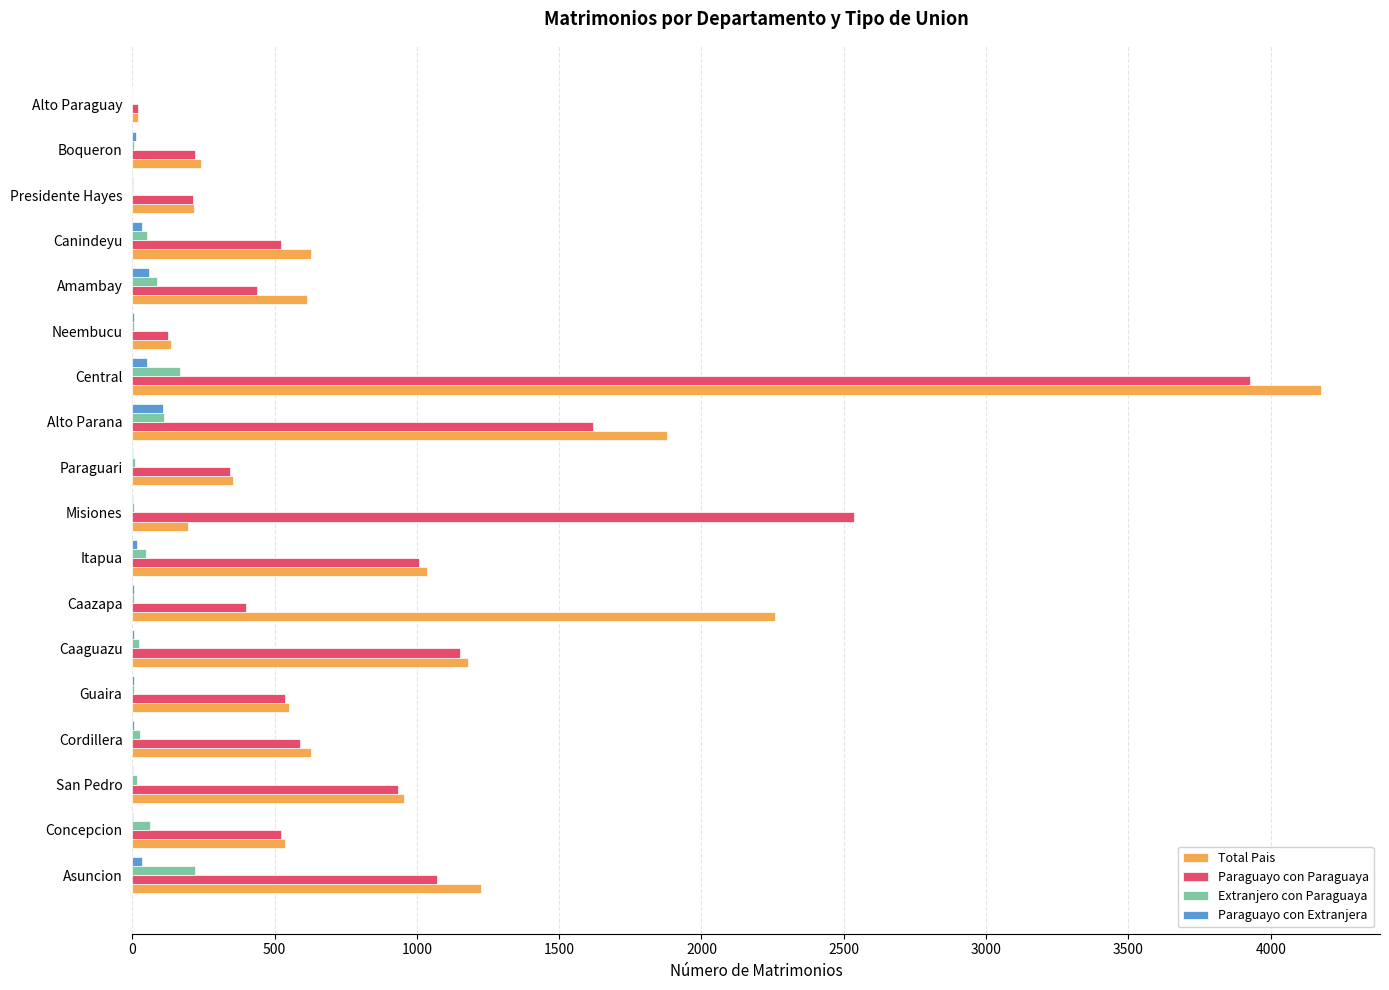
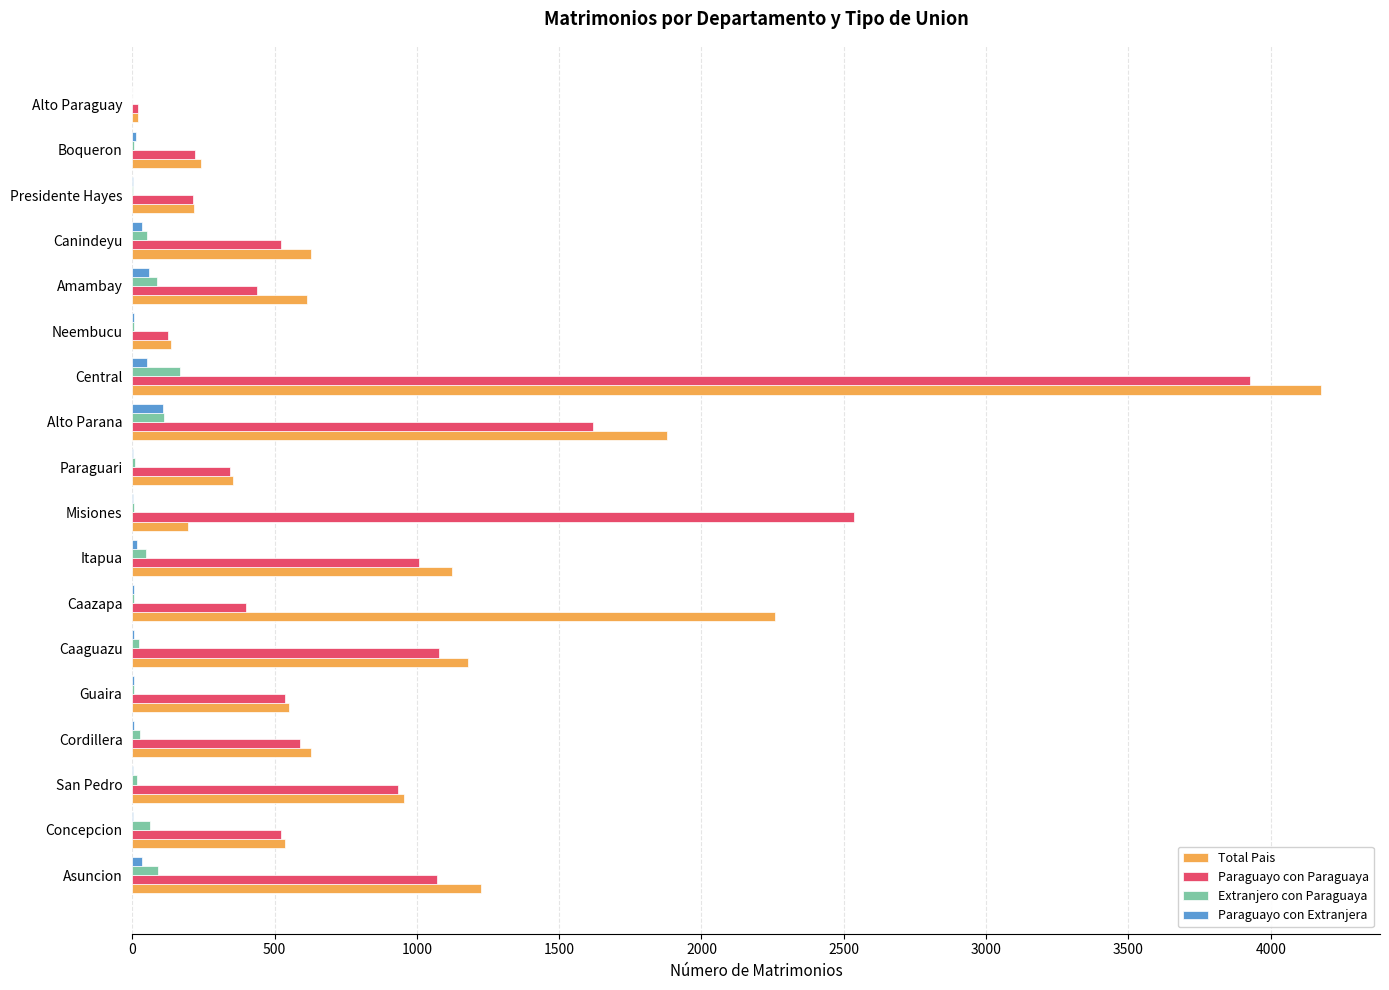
  {
    "Total Pais": {
      "Alto Paraguay": 20,
      "Boqueron": 240,
      "Presidente Hayes": 220,
      "Canindeyu": 630,
      "Amambay": 610,
      "Neembucu": 140,
      "Central": 4180,
      "Alto Parana": 1880,
      "Paraguari": 360,
      "Misiones": 200,
-     "Itapua": 1030,
+     "Itapua": 1130,
      "Caazapa": 2260,
      "Caaguazu": 1180,
      "Guaira": 550,
      "Cordillera": 630,
      "San Pedro": 960,
      "Concepcion": 540,
      "Asuncion": 1220
    },
    "Paraguayo con Paraguaya": {
      "Alto Paraguay": 20,
      "Boqueron": 220,
      "Presidente Hayes": 210,
      "Canindeyu": 520,
      "Amambay": 440,
      "Neembucu": 130,
      "Central": 3930,
      "Alto Parana": 1620,
      "Paraguari": 350,
      "Misiones": 2540,
      "Itapua": 1010,
      "Caazapa": 400,
-     "Caaguazu": 1150,
+     "Caaguazu": 1080,
      "Guaira": 540,
      "Cordillera": 590,
      "San Pedro": 940,
      "Concepcion": 520,
      "Asuncion": 1070
    },
    "Extranjero con Paraguaya": {
      "Alto Paraguay": 0,
      "Canindeyu": 50,
      "Amambay": 90,
      "Central": 170,
      "Alto Parana": 110,
      "Paraguari": 10,
      "Itapua": 50,
      "Caaguazu": 20,
      "Cordillera": 30,
      "San Pedro": 20,
      "Concepcion": 60,
-     "Asuncion": 220
+     "Asuncion": 90
    },
    "Paraguayo con Extranjera": {
      "Alto Paraguay": 0,
      "Boqueron": 10,
      "Canindeyu": 30,
      "Amambay": 60,
      "Central": 50,
      "Alto Parana": 110,
      "Itapua": 20,
      "Asuncion": 40
    }
  }
